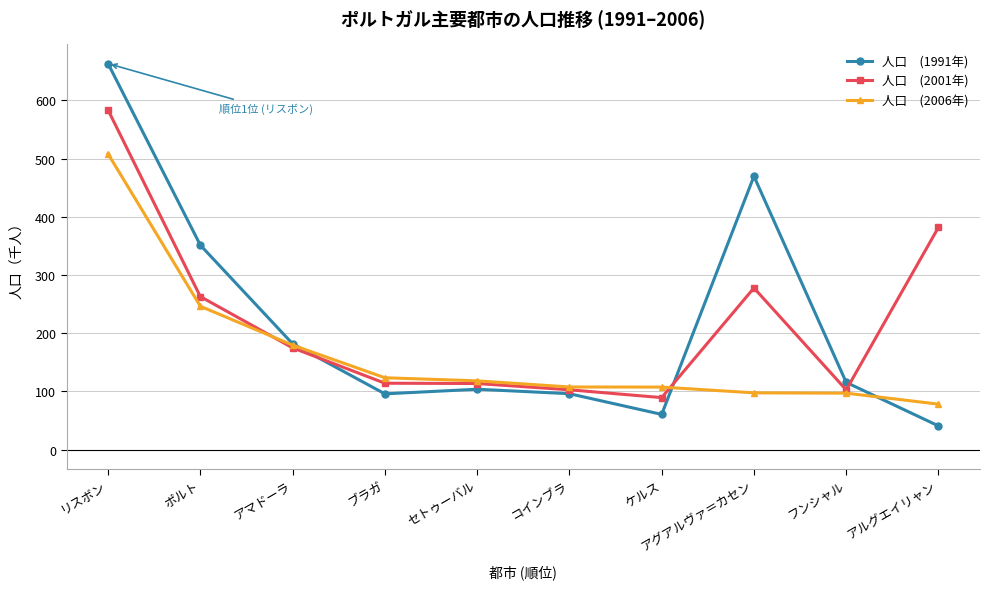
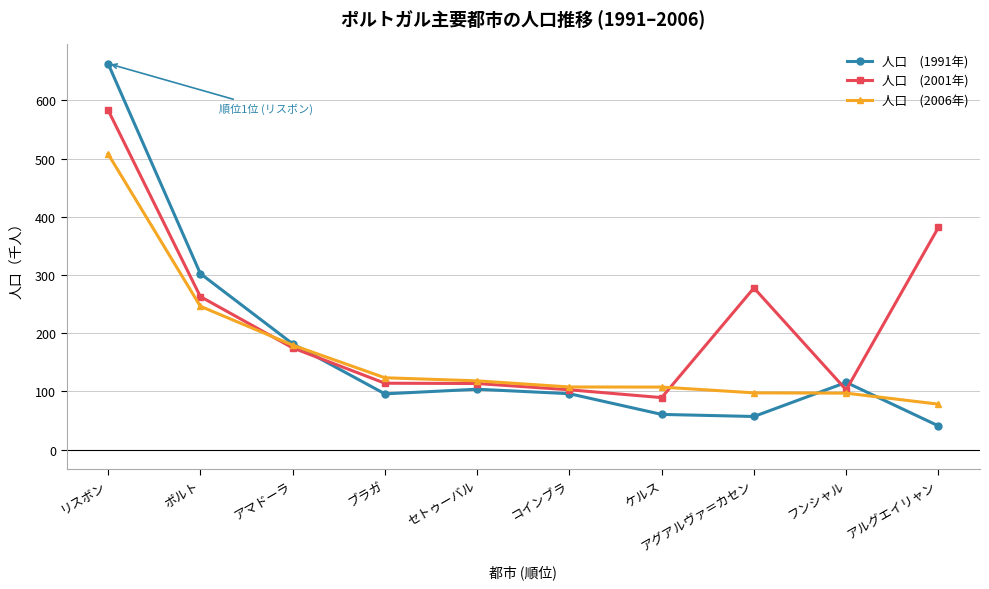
  {
    "人口 (1991年)": {
      "リスボン": 660,
-     "ポルト": 350,
+     "ポルト": 300,
      "ブラガ": 100,
      "セトゥーバル": 100,
      "コインブラ": 100,
      "ケルス": 60,
-     "アグアルヴァ＝カセン": 470,
+     "アグアルヴァ＝カセン": 60,
      "フンシャル": 120,
      "アルグエイリャン": 40
    },
    "人口 (2001年)": {
      "リスボン": 580,
      "ポルト": 260,
      "アマドーラ": 170,
      "ブラガ": 110,
      "セトゥーバル": 110,
      "コインブラ": 100,
      "ケルス": 90,
      "アグアルヴァ＝カセン": 280,
      "フンシャル": 100,
      "アルグエイリャン": 380
    },
    "人口 (2006年)": {
      "リスボン": 510,
      "ポルト": 250,
      "ブラガ": 120,
      "セトゥーバル": 120,
      "コインブラ": 110,
      "ケルス": 110,
      "アグアルヴァ＝カセン": 100,
      "フンシャル": 100,
      "アルグエイリャン": 80
    }
  }
